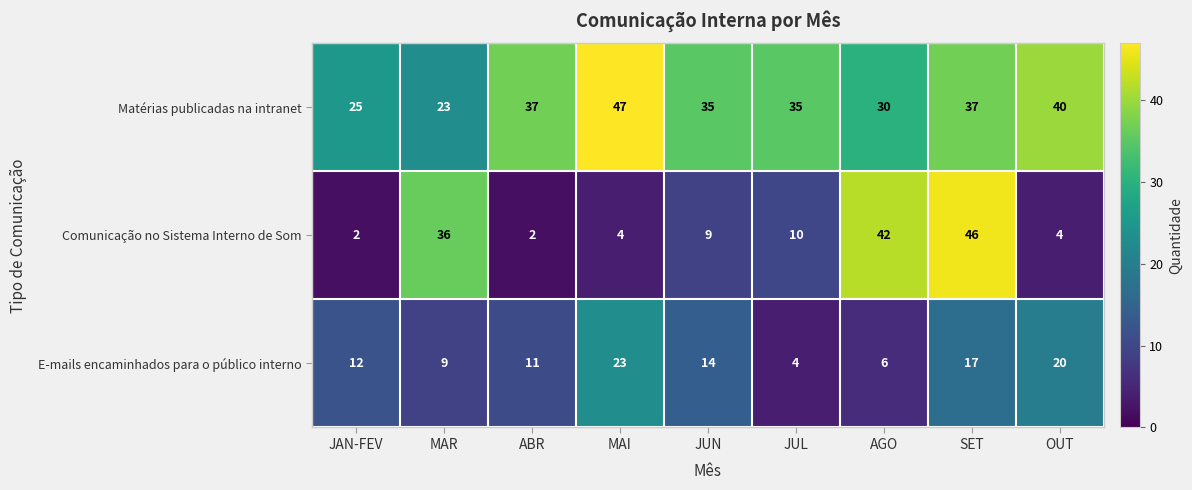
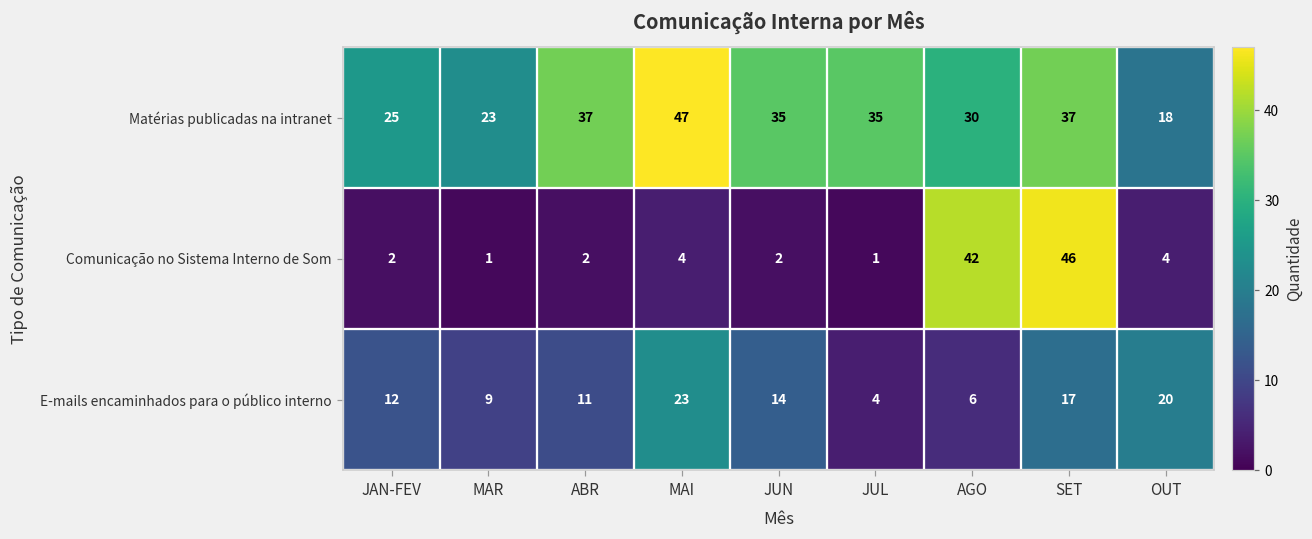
  {
    "Matérias publicadas na intranet": {
      "JAN-FEV": 25,
      "MAR": 23,
      "ABR": 37,
      "MAI": 47,
      "JUN": 35,
      "JUL": 35,
      "AGO": 30,
      "SET": 37,
-     "OUT": 40
+     "OUT": 18
    },
    "Comunicação no Sistema Interno de Som": {
      "JAN-FEV": 2,
-     "MAR": 36,
+     "MAR": 1,
      "ABR": 2,
      "MAI": 4,
-     "JUN": 9,
-     "JUL": 10,
+     "JUN": 2,
+     "JUL": 1,
      "AGO": 42,
      "SET": 46,
      "OUT": 4
    },
    "E-mails encaminhados para o público interno": {
      "JAN-FEV": 12,
      "MAR": 9,
      "ABR": 11,
      "MAI": 23,
      "JUN": 14,
      "JUL": 4,
      "AGO": 6,
      "SET": 17,
      "OUT": 20
    }
  }
